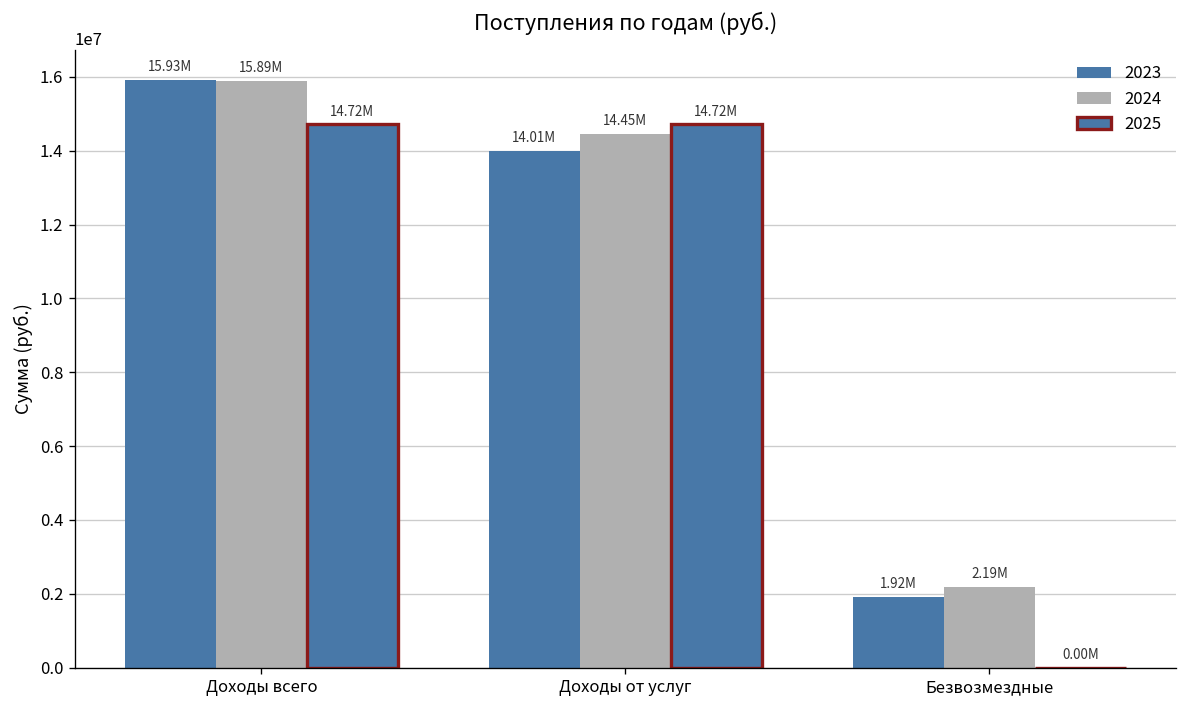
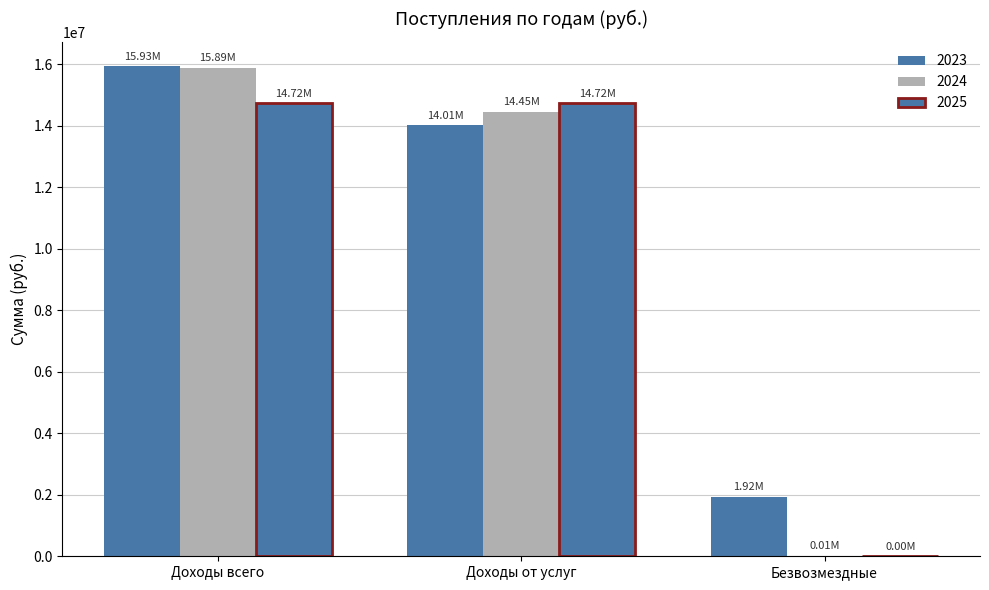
  {
    "2024": {
      "Доходы всего": "15.89M",
      "Доходы от услуг": "14.45M",
-     "Безвозмездные": "2.19M"
+     "Безвозмездные": "0.01M"
    }
  }
